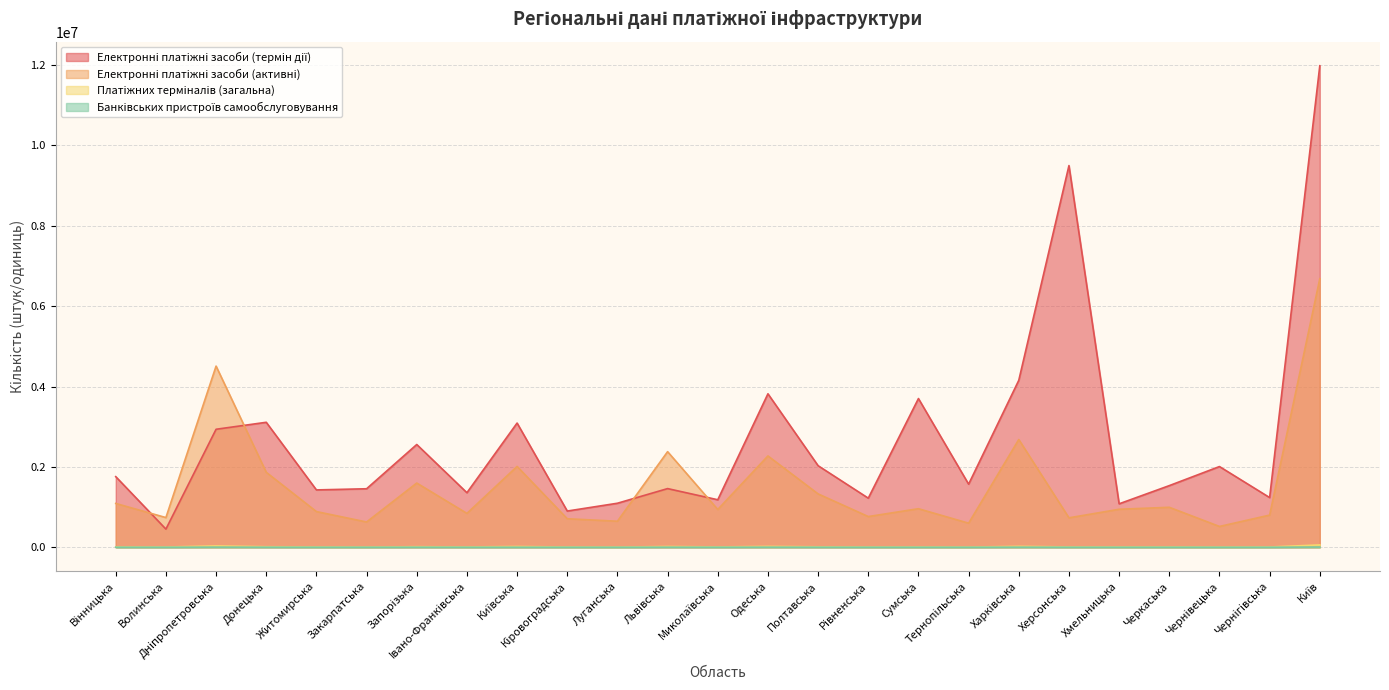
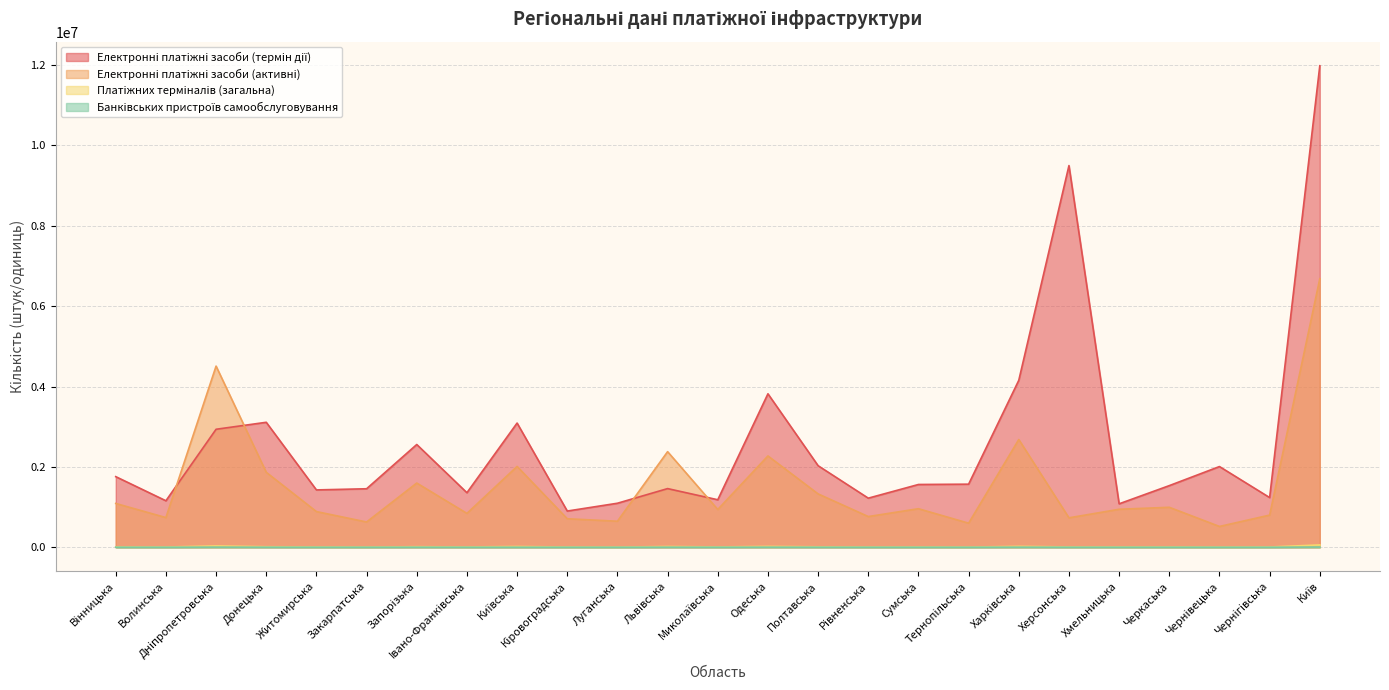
  {
    "Електронні платіжні засоби (термін дії)": {
      "Вінницька": 1800000,
-     "Волинська": 500000,
+     "Волинська": 1200000,
      "Дніпропетровська": 2900000,
      "Донецька": 3100000,
      "Житомирська": 1400000,
      "Закарпатська": 1500000,
      "Запорізька": 2600000,
      "Івано-Франківська": 1400000,
      "Київська": 3100000,
      "Кіровоградська": 900000,
      "Луганська": 1100000,
      "Львівська": 1500000,
      "Миколаївська": 1200000,
      "Одеська": 3800000,
      "Полтавська": 2000000,
      "Рівненська": 1200000,
-     "Сумська": 3700000,
+     "Сумська": 1600000,
      "Тернопільська": 1600000,
      "Харківська": 4200000,
      "Херсонська": 9500000,
      "Хмельницька": 1100000,
      "Черкаська": 1500000,
      "Чернівецька": 2000000,
      "Чернігівська": 1200000,
      "Київ": 12000000
    }
  }
